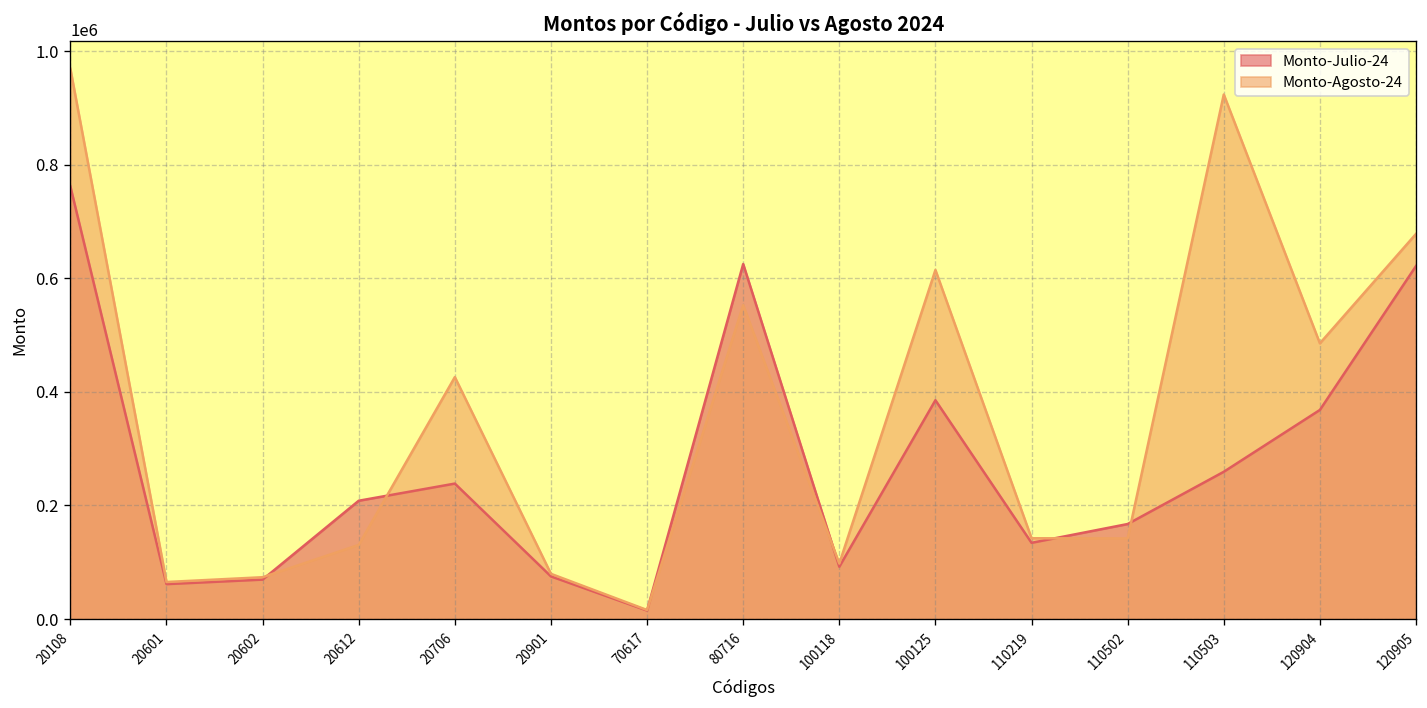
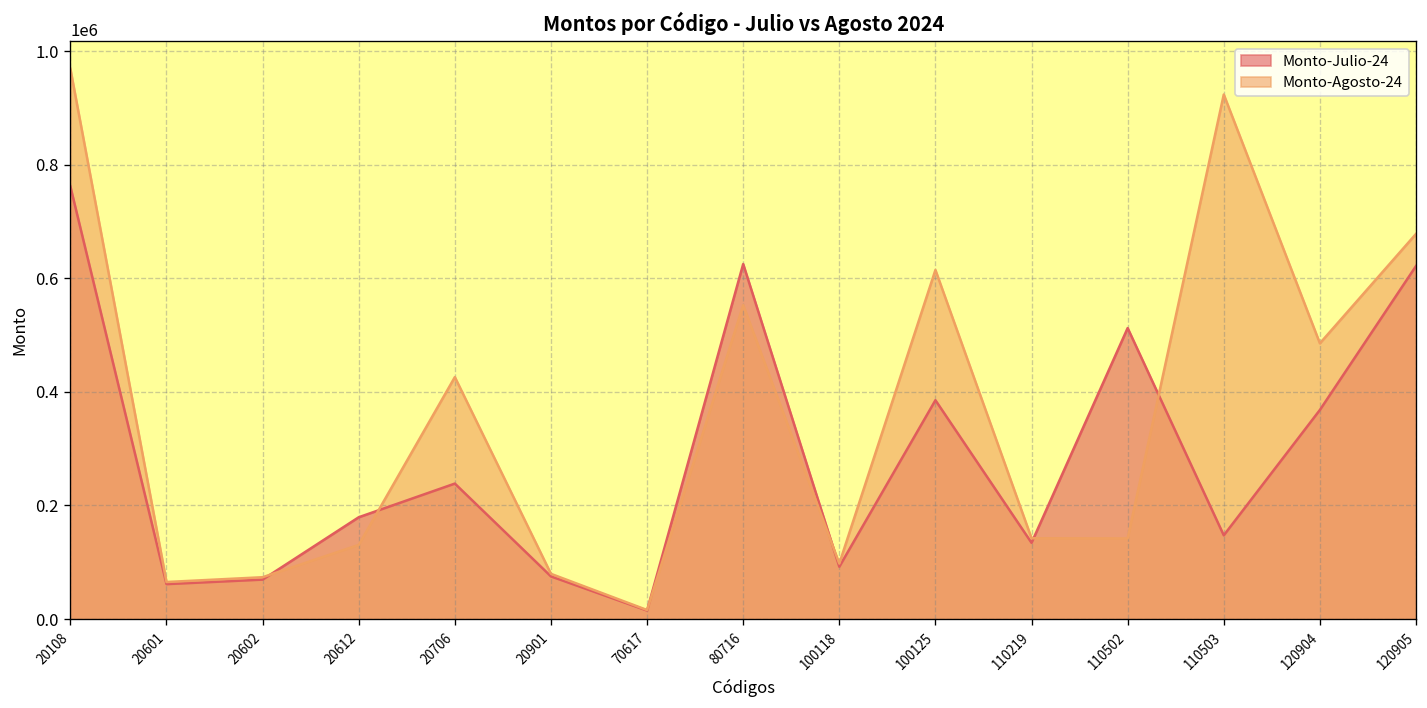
  {
    "Monto-Julio-24": {
      "20108": 760000,
-     "20612": 210000,
+     "20612": 180000,
      "20706": 240000,
      "80716": 630000,
      "100118": 90000,
      "100125": 390000,
      "110219": 130000,
-     "110502": 170000,
-     "110503": 260000,
+     "110502": 510000,
+     "110503": 150000,
      "120904": 370000,
      "120905": 620000
    },
    "Monto-Agosto-24": {
      "20108": 970000,
      "20612": 130000,
      "20706": 430000,
      "80716": 550000,
      "100118": 100000,
      "100125": 610000,
      "110219": 140000,
      "110502": 140000,
      "110503": 920000,
      "120904": 490000,
      "120905": 680000
    }
  }
